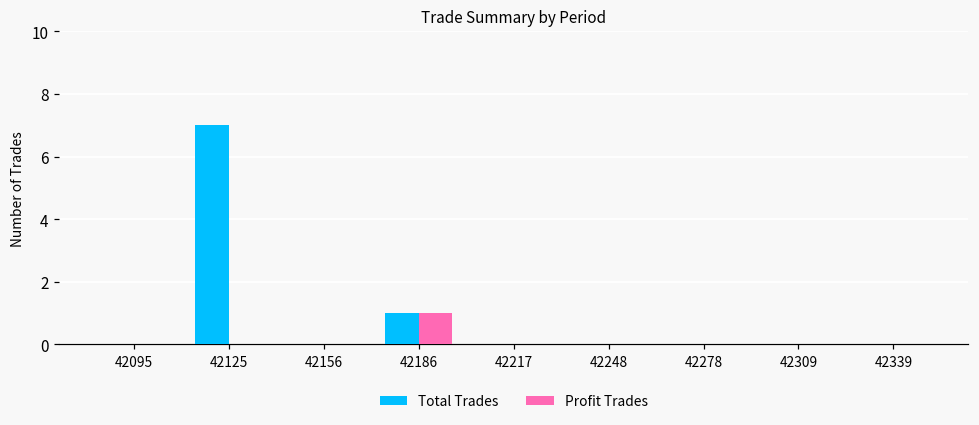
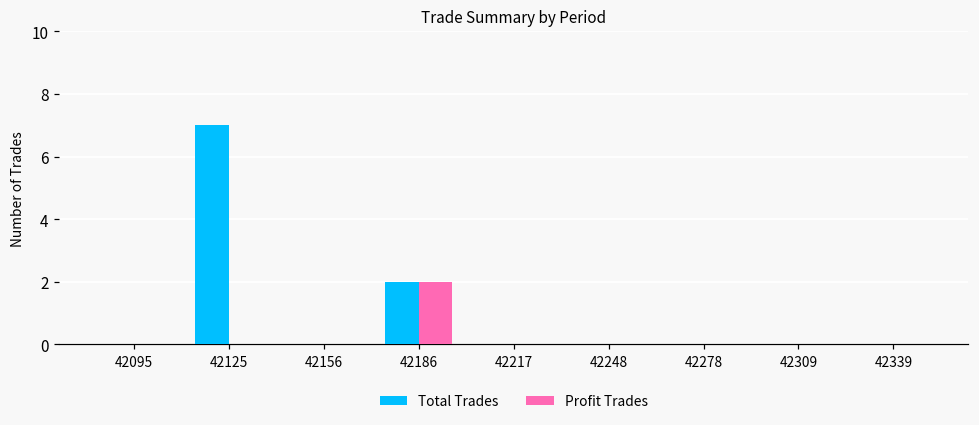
  {
    "Total Trades": {
      "42095": 0,
      "42125": 7,
      "42156": 0,
-     "42186": 1,
+     "42186": 2,
      "42217": 0,
      "42248": 0,
      "42278": 0,
      "42309": 0,
      "42339": 0
    },
    "Profit Trades": {
      "42095": 0,
      "42125": 0,
      "42156": 0,
-     "42186": 1,
+     "42186": 2,
      "42217": 0,
      "42248": 0,
      "42278": 0,
      "42309": 0,
      "42339": 0
    }
  }
